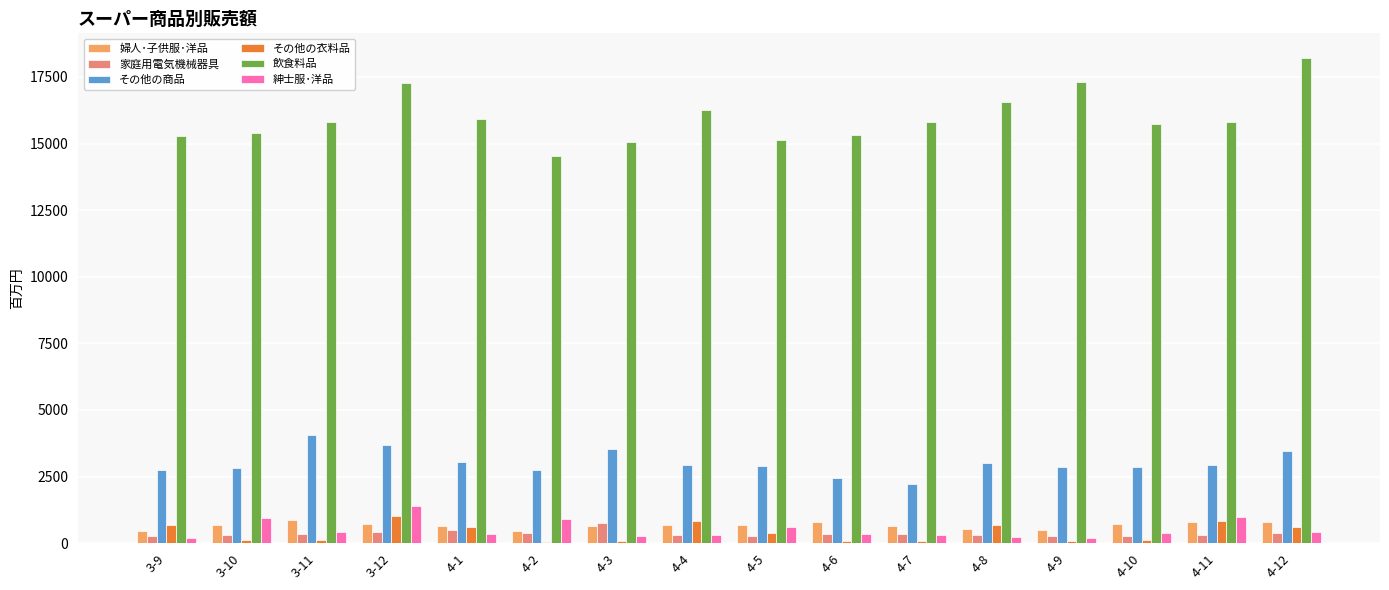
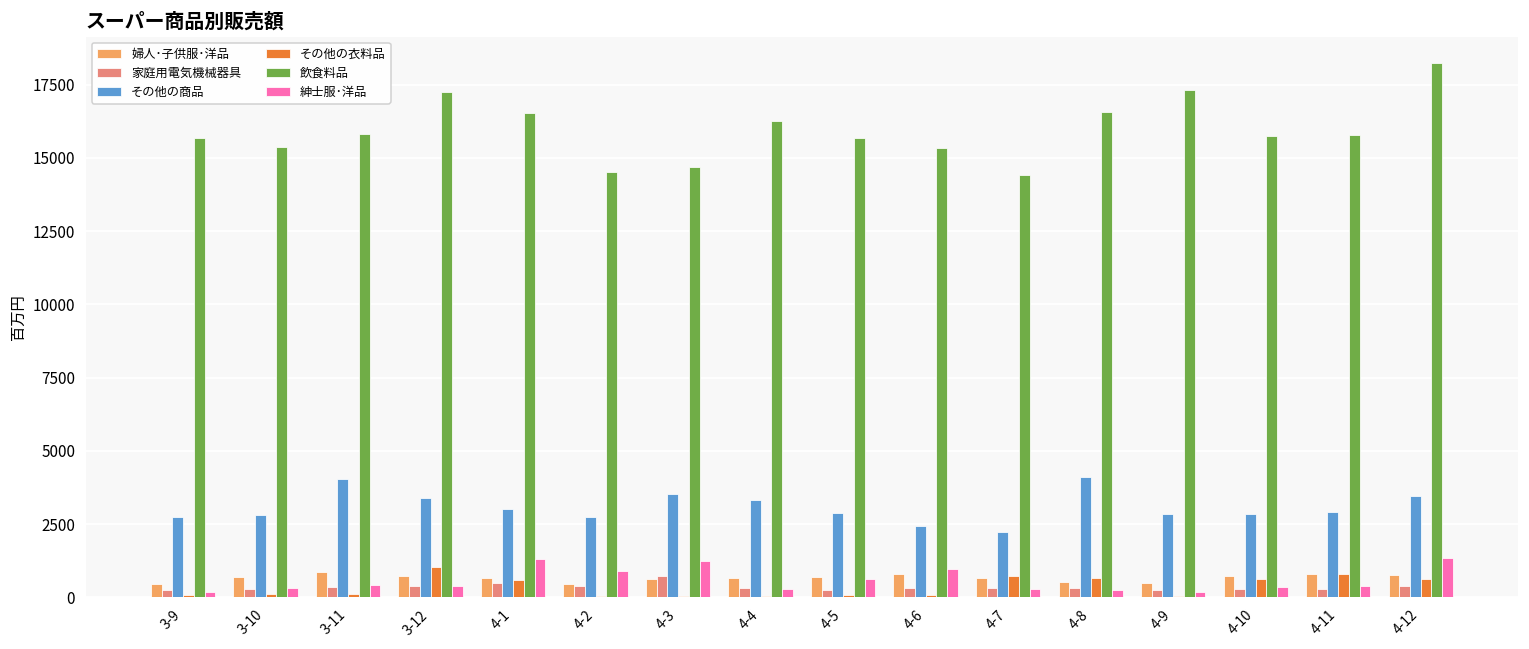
  {
    "その他の商品": {
      "3-9": 2700,
      "3-10": 2800,
      "3-11": 4000,
-     "3-12": 3700,
+     "3-12": 3400,
      "4-1": 3000,
      "4-2": 2800,
      "4-3": 3500,
-     "4-4": 3000,
+     "4-4": 3300,
      "4-5": 2900,
      "4-6": 2400,
      "4-7": 2200,
-     "4-8": 3000,
+     "4-8": 4100,
      "4-9": 2900,
      "4-10": 2800,
      "4-11": 2900,
      "4-12": 3500
    },
    "その他の衣料品": {
-     "3-9": 700,
+     "3-9": 100,
      "3-10": 100,
      "3-11": 100,
      "3-12": 1000,
      "4-1": 600,
-     "4-4": 800,
-     "4-5": 400,
-     "4-7": 100,
+     "4-4": 100,
+     "4-5": 100,
+     "4-7": 700,
      "4-8": 700,
-     "4-10": 100,
+     "4-10": 600,
      "4-11": 800,
      "4-12": 600
    },
    "飲食料品": {
-     "3-9": 15300,
+     "3-9": 15700,
      "3-10": 15400,
      "3-11": 15800,
      "3-12": 17300,
-     "4-1": 15900,
+     "4-1": 16500,
      "4-2": 14500,
-     "4-3": 15100,
+     "4-3": 14700,
      "4-4": 16300,
-     "4-5": 15100,
+     "4-5": 15700,
      "4-6": 15300,
-     "4-7": 15800,
+     "4-7": 14400,
      "4-8": 16600,
      "4-9": 17300,
      "4-10": 15700,
      "4-11": 15800,
      "4-12": 18200
    },
    "紳士服･洋品": {
      "3-9": 200,
-     "3-10": 1000,
+     "3-10": 300,
      "3-11": 400,
-     "3-12": 1400,
-     "4-1": 300,
+     "3-12": 400,
+     "4-1": 1300,
      "4-2": 900,
-     "4-3": 300,
+     "4-3": 1200,
      "4-4": 300,
      "4-5": 600,
-     "4-6": 400,
+     "4-6": 1000,
      "4-7": 300,
      "4-8": 200,
      "4-9": 200,
      "4-10": 400,
-     "4-11": 1000,
-     "4-12": 400
+     "4-11": 400,
+     "4-12": 1300
    }
  }
